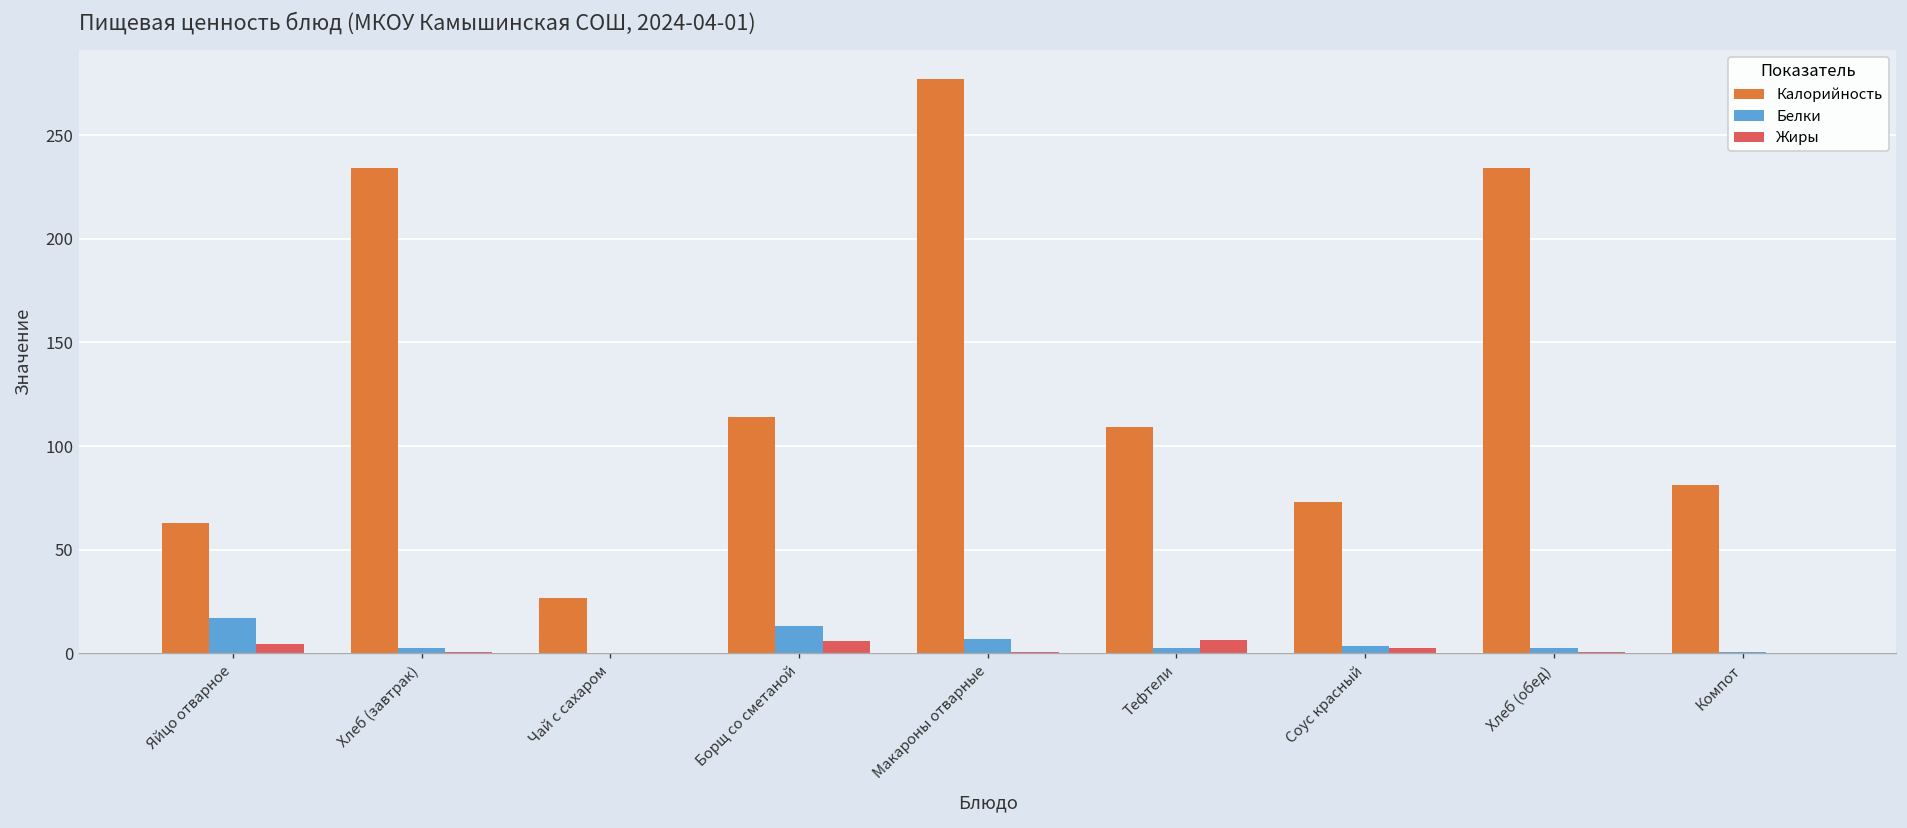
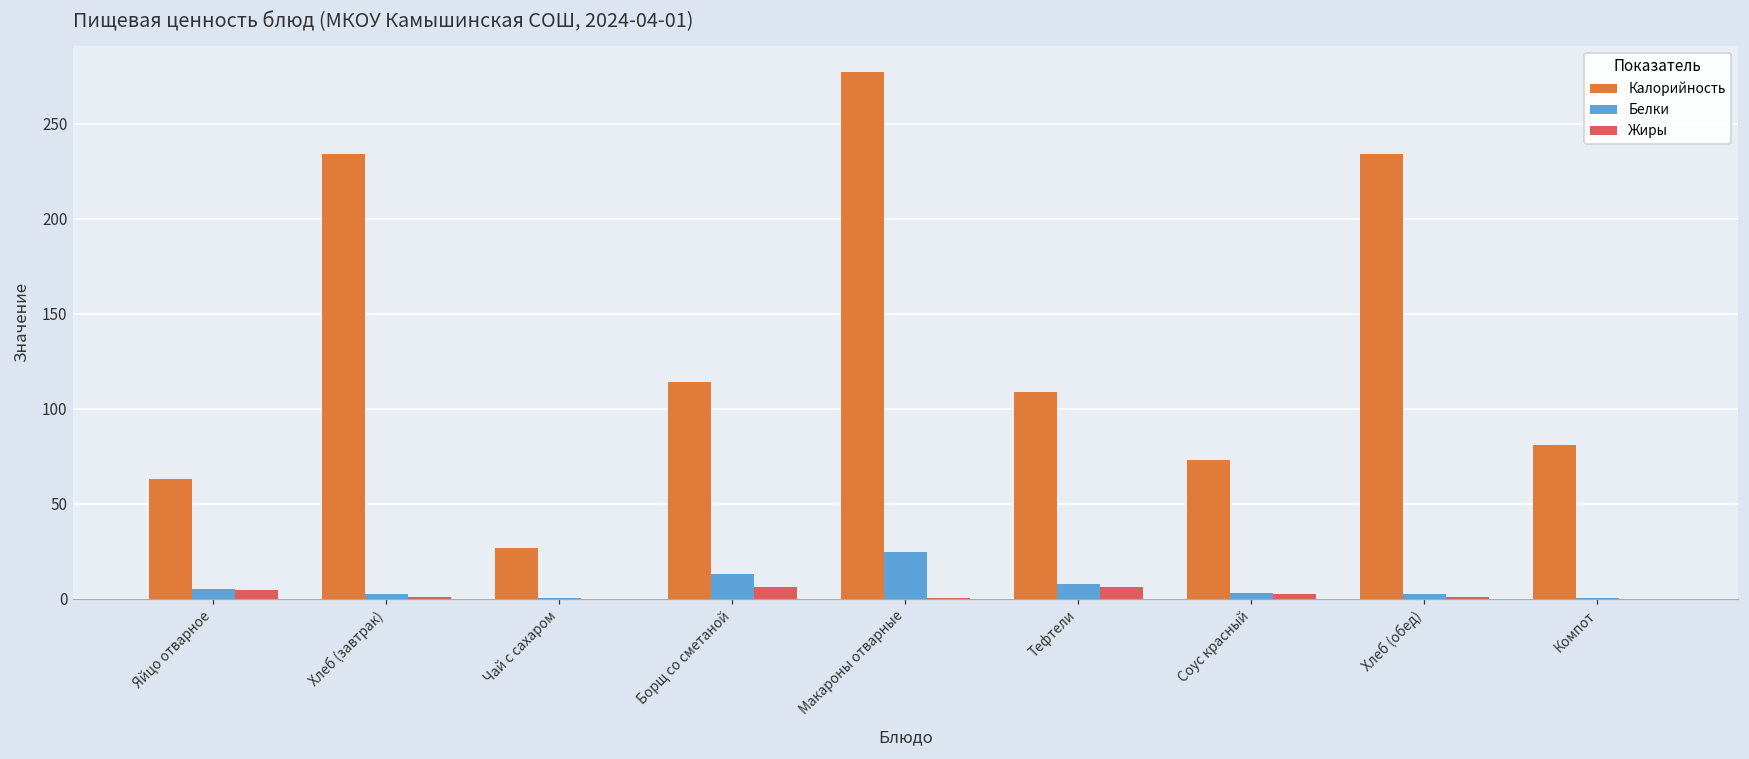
  {
    "Белки": {
-     "Яйцо отварное": 17,
+     "Яйцо отварное": 5,
      "Хлеб (завтрак)": 3,
      "Борщ со сметаной": 13,
-     "Макароны отварные": 7,
-     "Тефтели": 3,
+     "Макароны отварные": 25,
+     "Тефтели": 8,
      "Соус красный": 3,
      "Хлеб (обед)": 3
    }
  }
